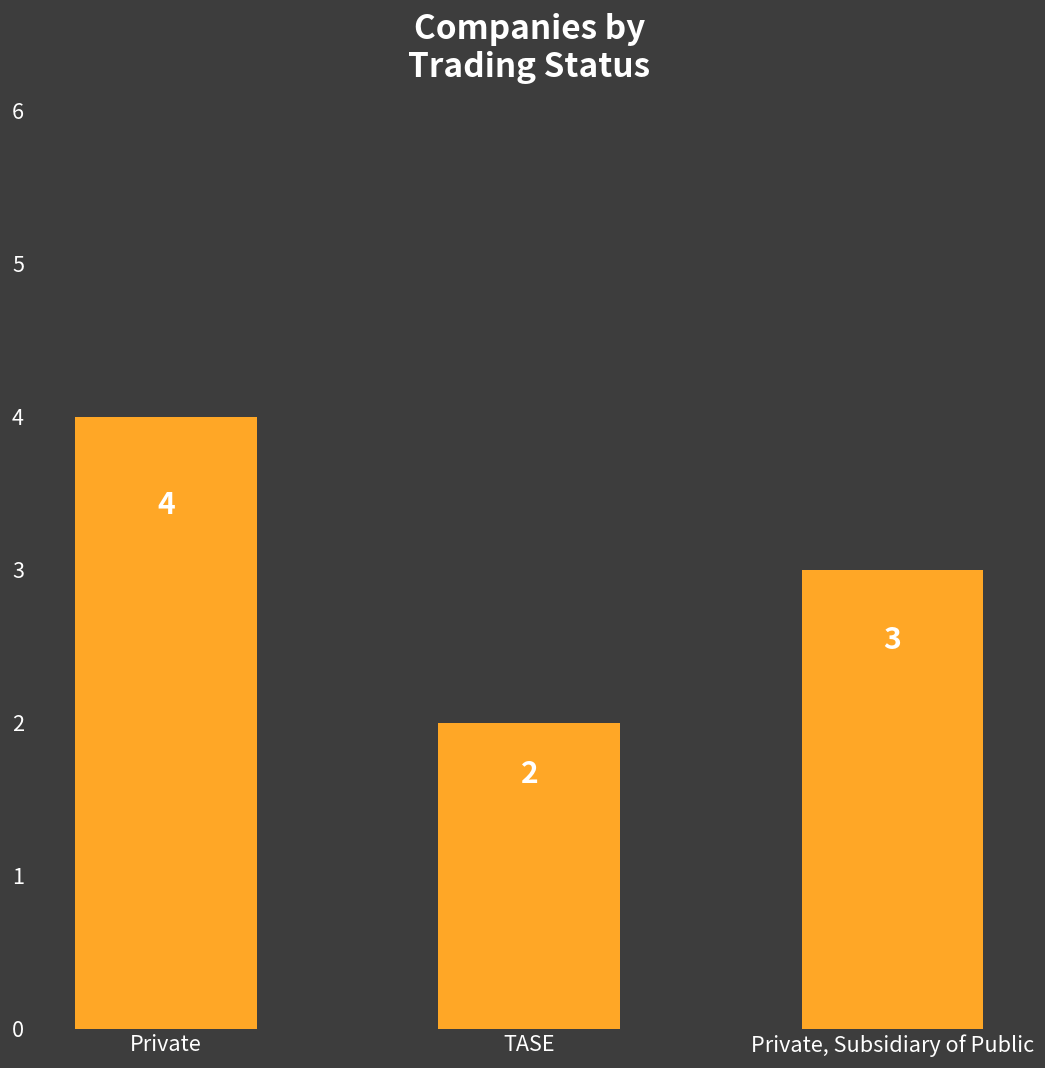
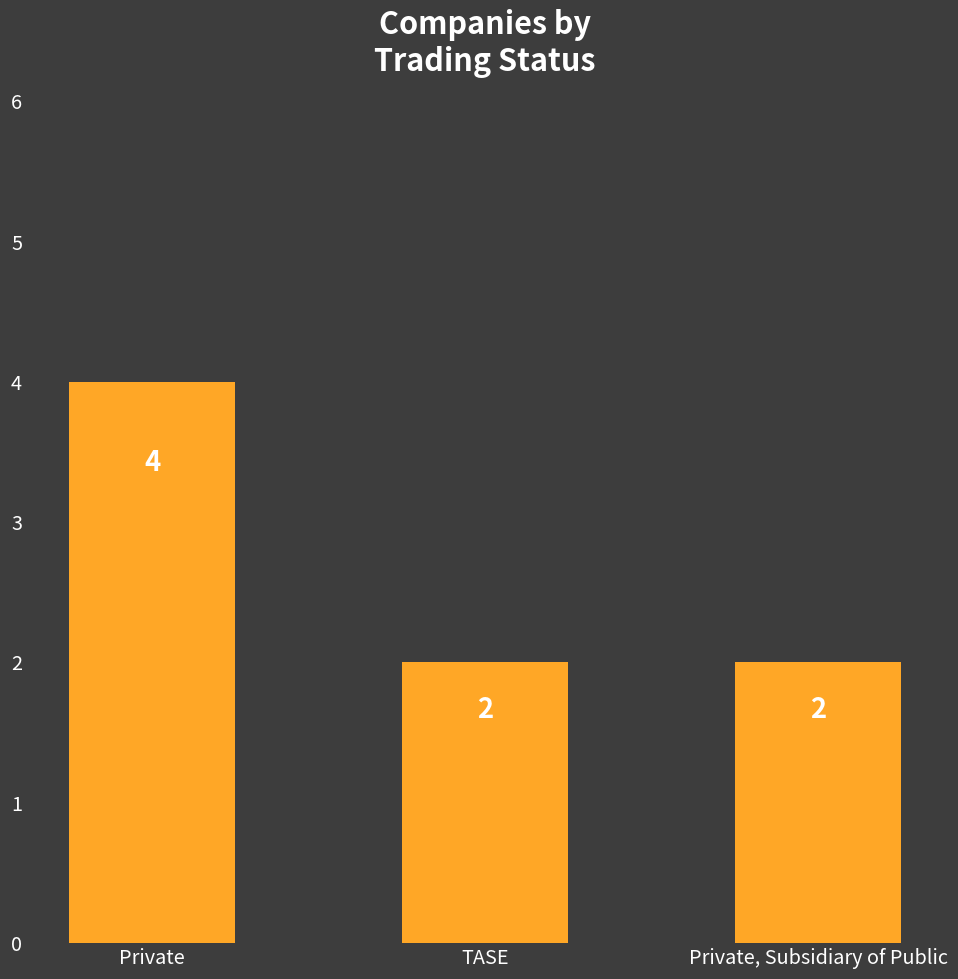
  {
    "Private": 4,
    "TASE": 2,
-   "Private, Subsidiary of Public": 3
+   "Private, Subsidiary of Public": 2
  }
